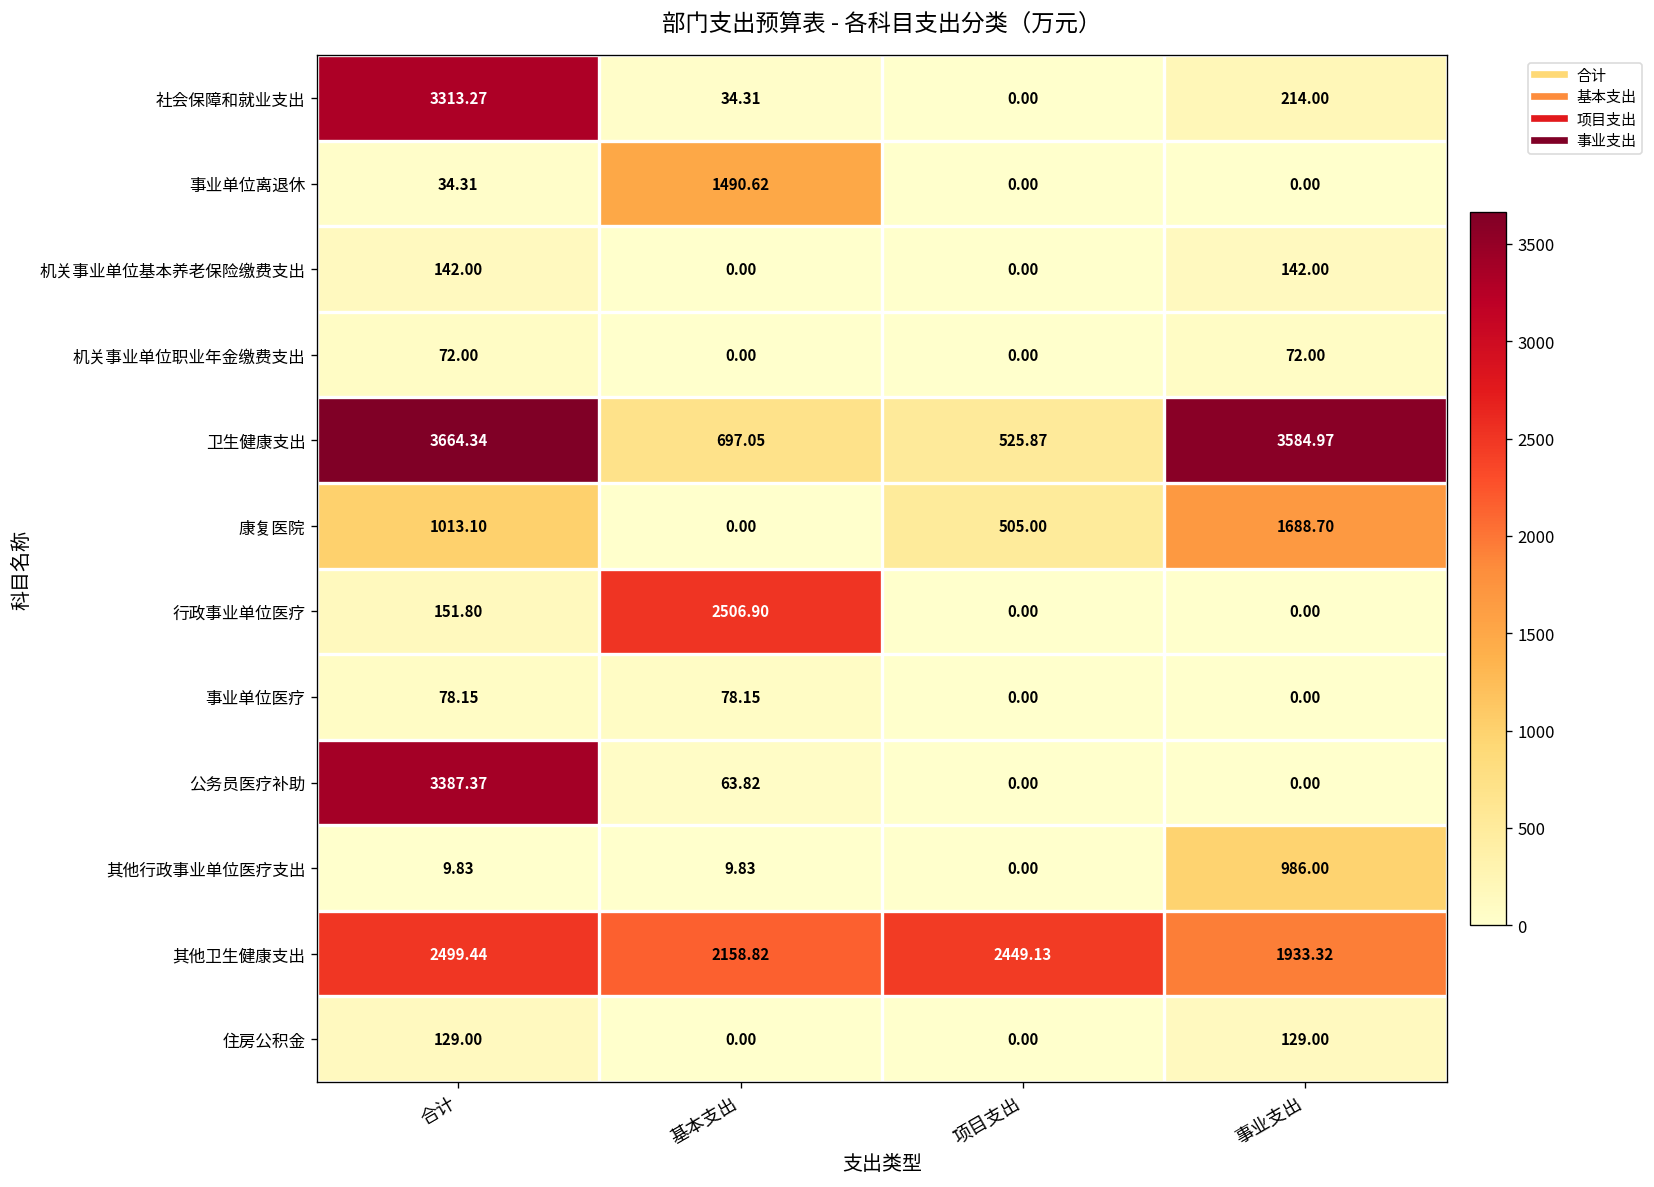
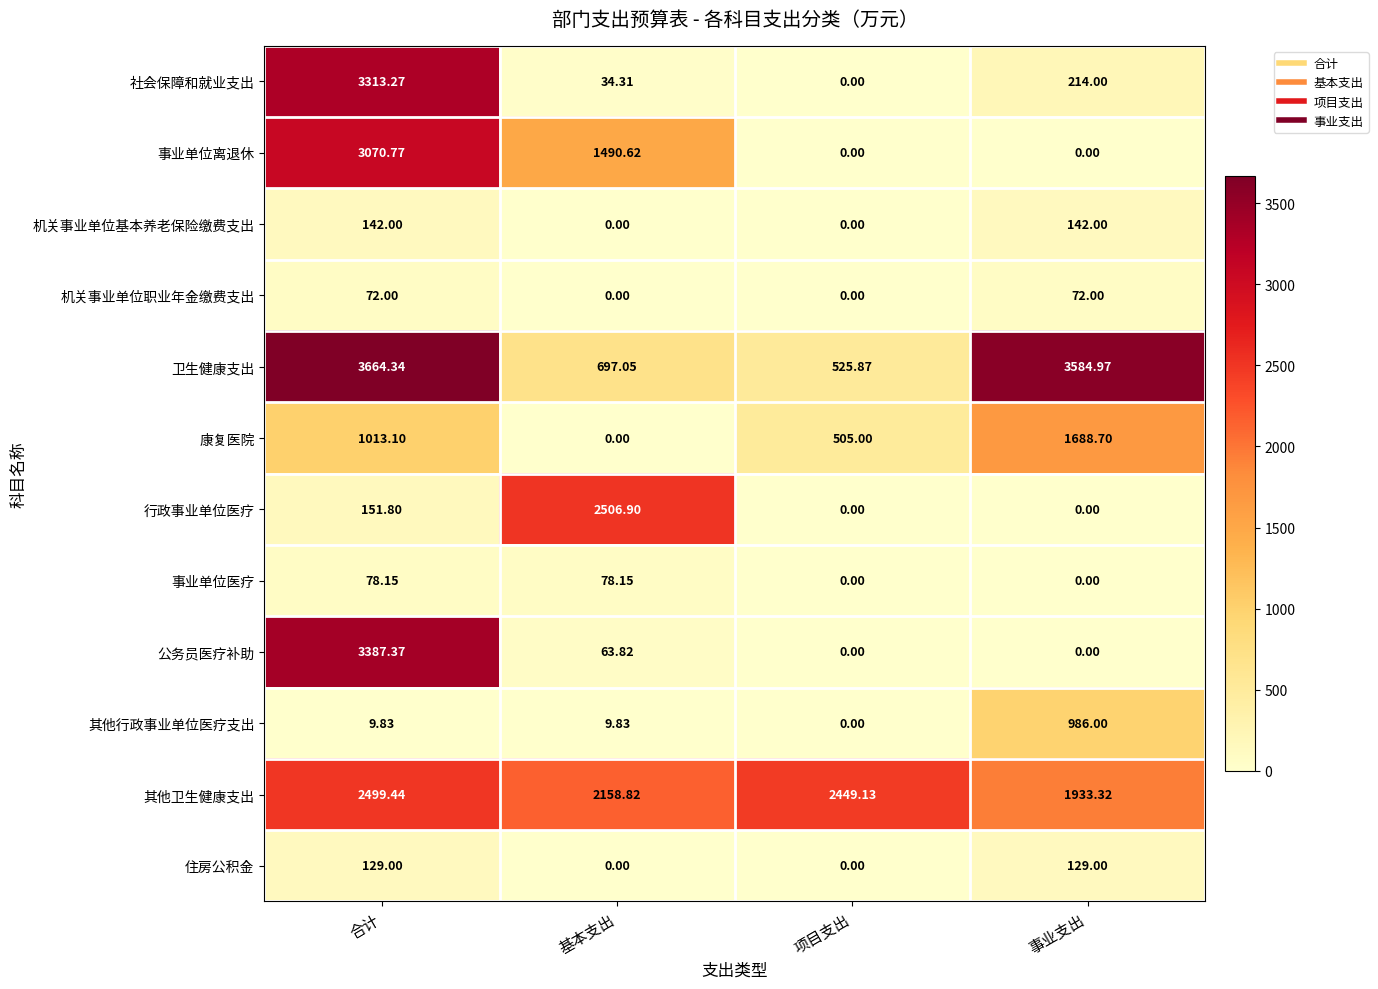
  {
    "社会保障和就业支出": {
      "合计": 3313.27,
      "基本支出": 34.31,
      "项目支出": 0.00,
      "事业支出": 214.00
    },
    "事业单位离退休": {
-     "合计": 34.31,
+     "合计": 3070.77,
      "基本支出": 1490.62,
      "项目支出": 0.00,
      "事业支出": 0.00
    },
    "机关事业单位基本养老保险缴费支出": {
      "合计": 142.00,
      "基本支出": 0.00,
      "项目支出": 0.00,
      "事业支出": 142.00
    },
    "机关事业单位职业年金缴费支出": {
      "合计": 72.00,
      "基本支出": 0.00,
      "项目支出": 0.00,
      "事业支出": 72.00
    },
    "卫生健康支出": {
      "合计": 3664.34,
      "基本支出": 697.05,
      "项目支出": 525.87,
      "事业支出": 3584.97
    },
    "康复医院": {
      "合计": 1013.10,
      "基本支出": 0.00,
      "项目支出": 505.00,
      "事业支出": 1688.70
    },
    "行政事业单位医疗": {
      "合计": 151.80,
      "基本支出": 2506.90,
      "项目支出": 0.00,
      "事业支出": 0.00
    },
    "事业单位医疗": {
      "合计": 78.15,
      "基本支出": 78.15,
      "项目支出": 0.00,
      "事业支出": 0.00
    },
    "公务员医疗补助": {
      "合计": 3387.37,
      "基本支出": 63.82,
      "项目支出": 0.00,
      "事业支出": 0.00
    },
    "其他行政事业单位医疗支出": {
      "合计": 9.83,
      "基本支出": 9.83,
      "项目支出": 0.00,
      "事业支出": 986.00
    },
    "其他卫生健康支出": {
      "合计": 2499.44,
      "基本支出": 2158.82,
      "项目支出": 2449.13,
      "事业支出": 1933.32
    },
    "住房公积金": {
      "合计": 129.00,
      "基本支出": 0.00,
      "项目支出": 0.00,
      "事业支出": 129.00
    }
  }
